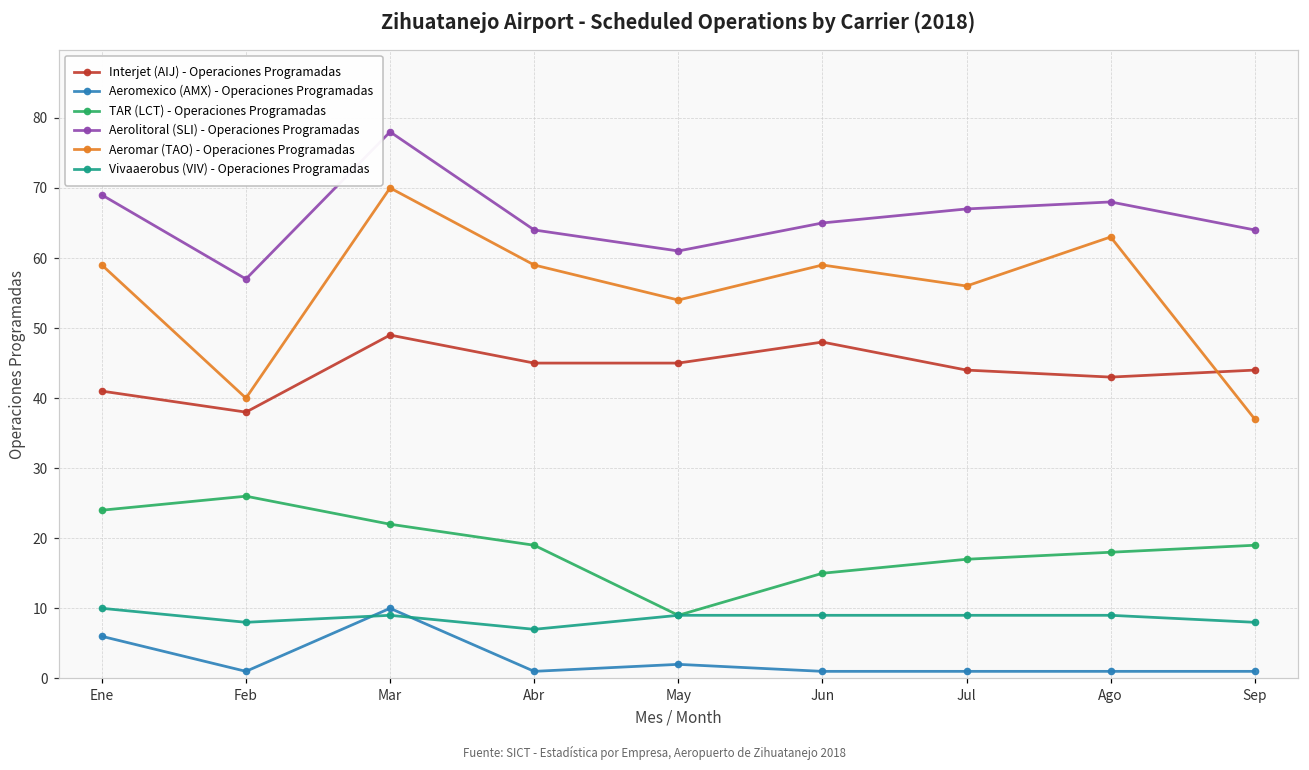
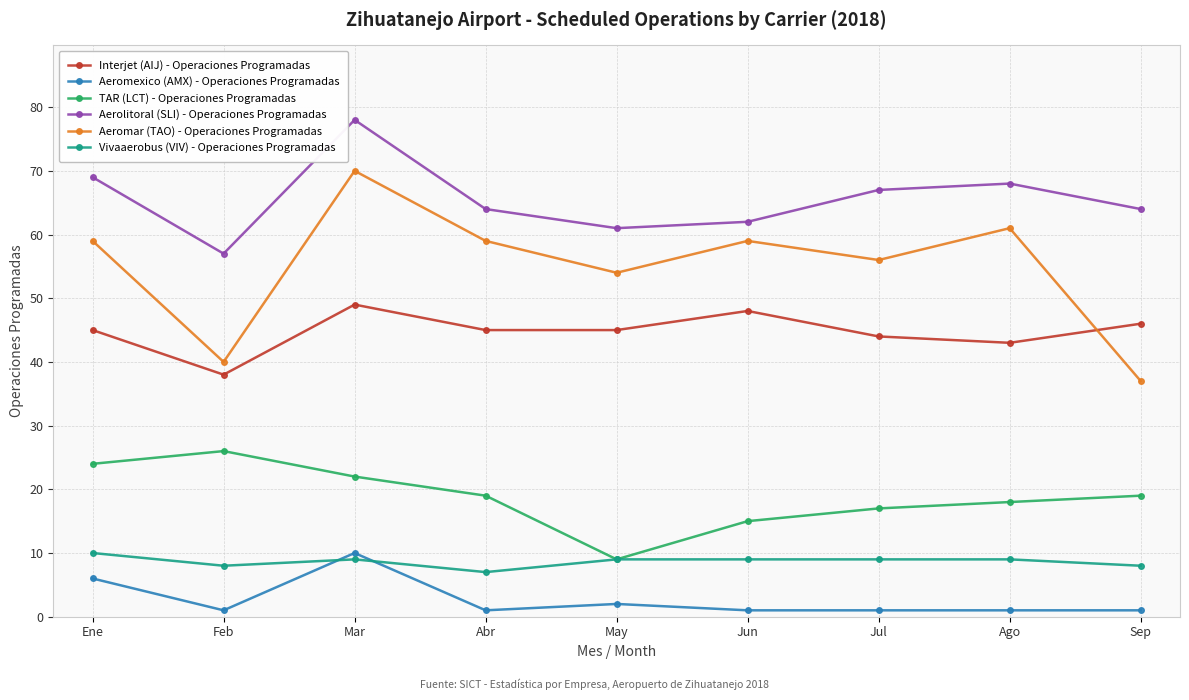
  {
    "Interjet (AIJ) - Operaciones Programadas": {
-     "Ene": 41,
+     "Ene": 45,
      "Feb": 38,
      "Mar": 49,
      "Abr": 45,
      "May": 45,
      "Jun": 48,
      "Jul": 44,
      "Ago": 43,
-     "Sep": 44
+     "Sep": 46
    },
    "Aeromexico (AMX) - Operaciones Programadas": {
      "Ene": 6,
      "Feb": 1,
      "Mar": 10,
      "Abr": 1,
      "May": 2,
      "Jun": 1,
      "Jul": 1,
      "Ago": 1,
      "Sep": 1
    },
    "Aerolitoral (SLI) - Operaciones Programadas": {
      "Ene": 69,
      "Feb": 57,
      "Mar": 78,
      "Abr": 64,
      "May": 61,
-     "Jun": 65,
+     "Jun": 62,
      "Jul": 67,
      "Ago": 68,
      "Sep": 64
    },
    "Aeromar (TAO) - Operaciones Programadas": {
      "Ene": 59,
      "Feb": 40,
      "Mar": 70,
      "Abr": 59,
      "May": 54,
      "Jun": 59,
      "Jul": 56,
-     "Ago": 63,
+     "Ago": 61,
      "Sep": 37
    }
  }
